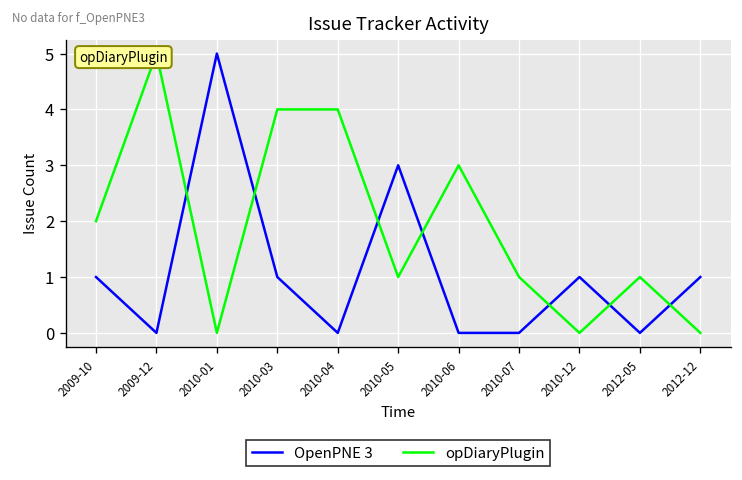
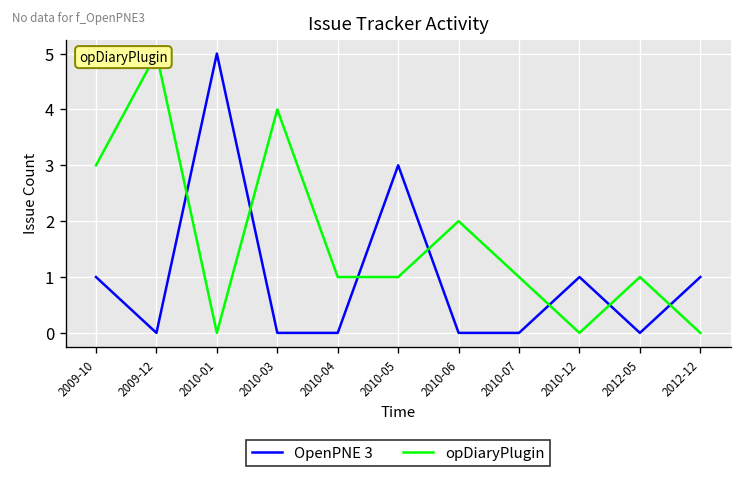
  {
    "OpenPNE 3": {
      "2009-10": 1,
      "2009-12": 0,
      "2010-01": 5,
-     "2010-03": 1,
+     "2010-03": 0,
      "2010-04": 0,
      "2010-05": 3,
      "2010-06": 0,
      "2010-07": 0,
      "2010-12": 1,
      "2012-05": 0,
      "2012-12": 1
    },
    "opDiaryPlugin": {
-     "2009-10": 2,
+     "2009-10": 3,
      "2010-01": 0,
      "2010-03": 4,
-     "2010-04": 4,
+     "2010-04": 1,
      "2010-05": 1,
-     "2010-06": 3,
+     "2010-06": 2,
      "2010-07": 1,
      "2010-12": 0,
      "2012-05": 1,
      "2012-12": 0
    }
  }
